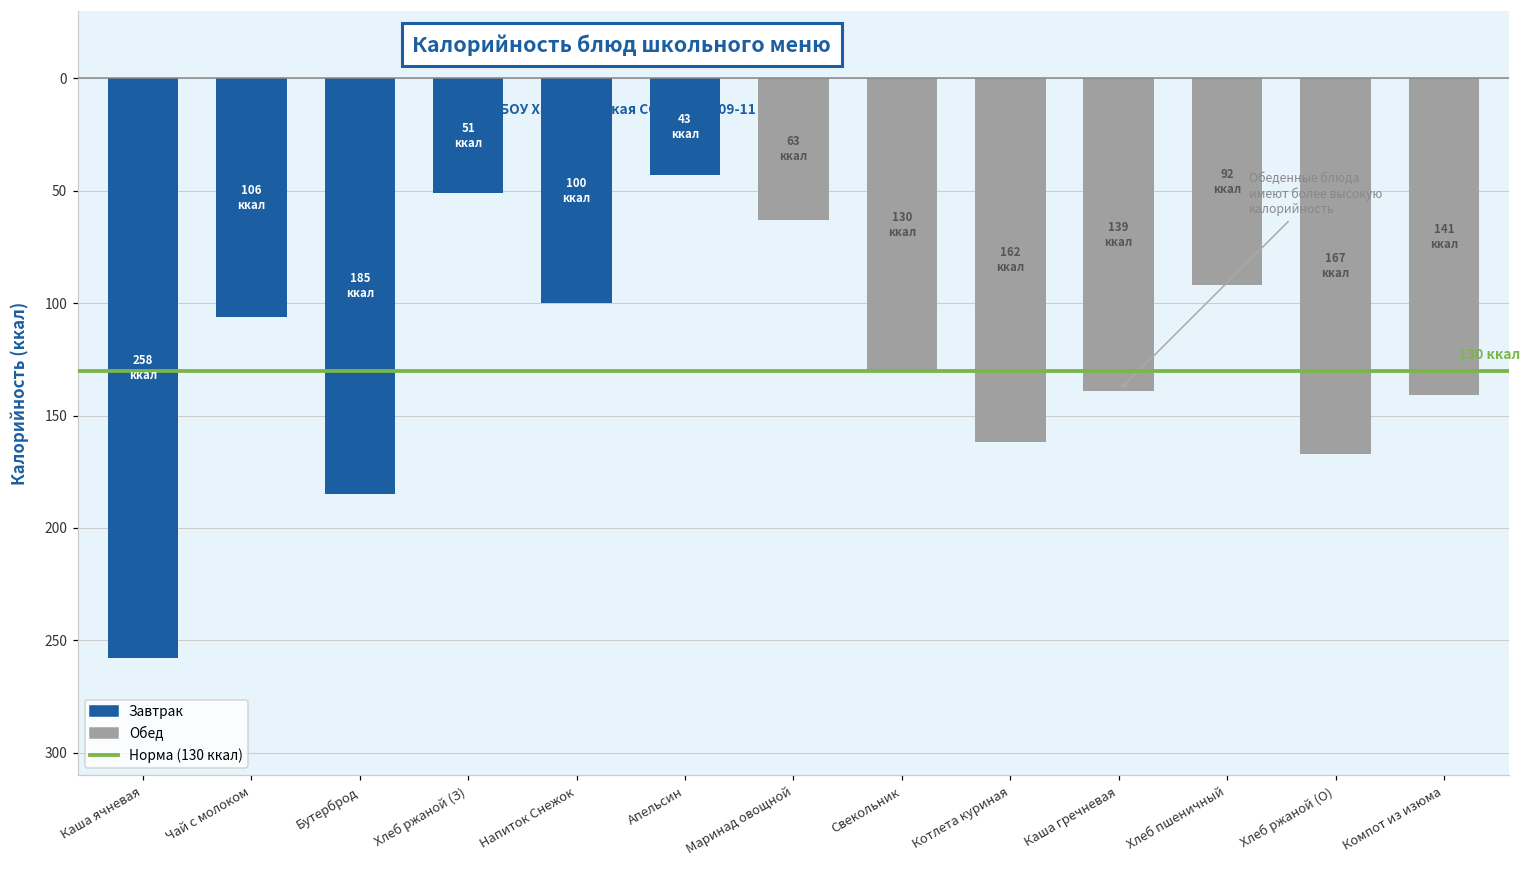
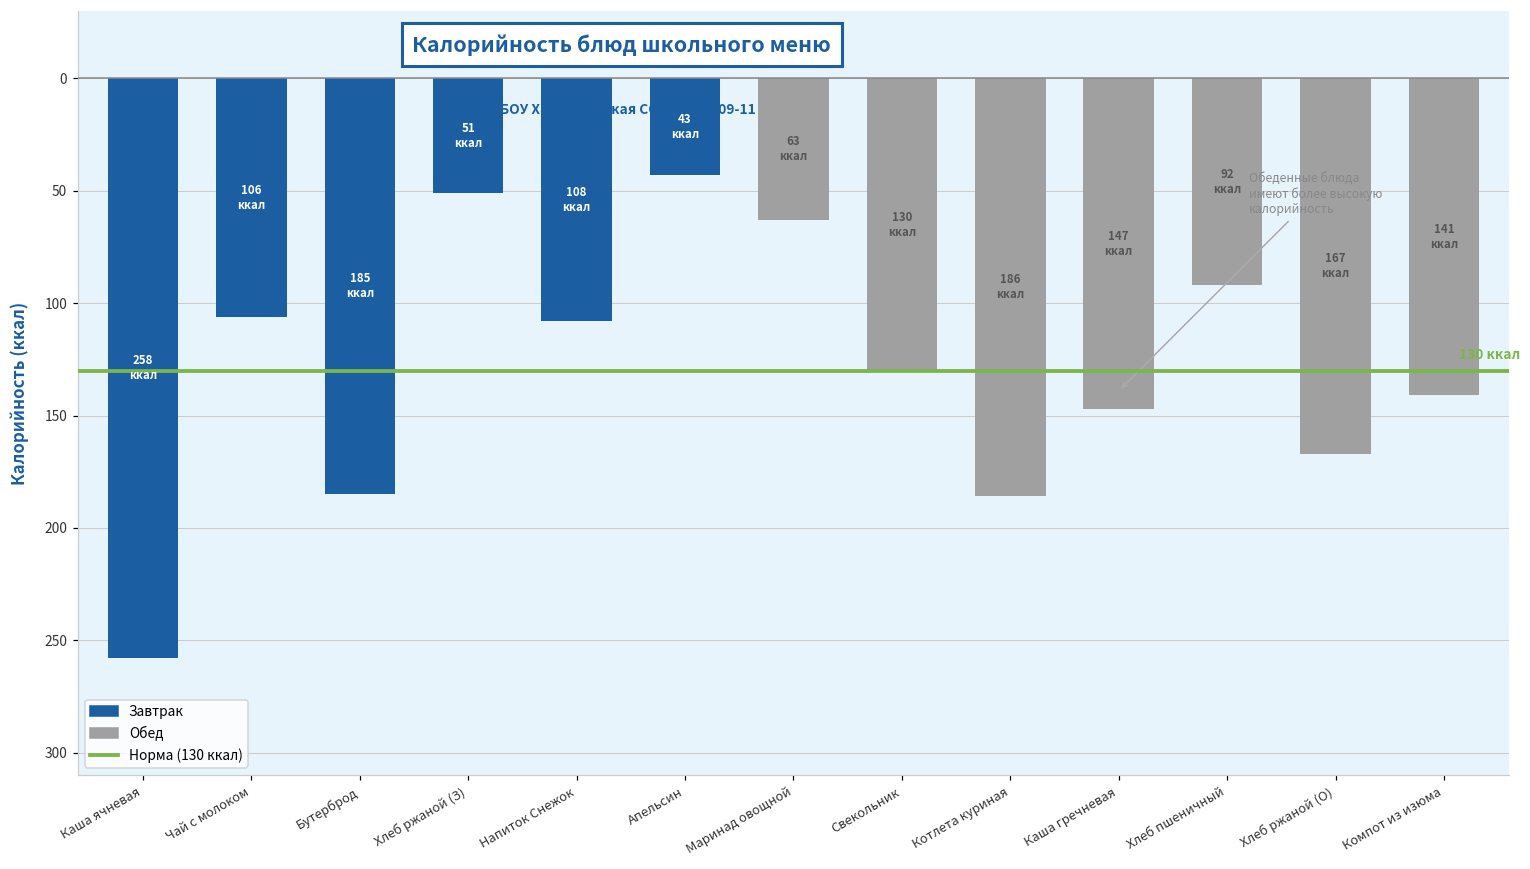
  {
-   "Напиток Снежок": 100,
-   "Котлета куриная": 162,
-   "Каша гречневая": 139
+   "Напиток Снежок": 108,
+   "Котлета куриная": 186,
+   "Каша гречневая": 147
  }
